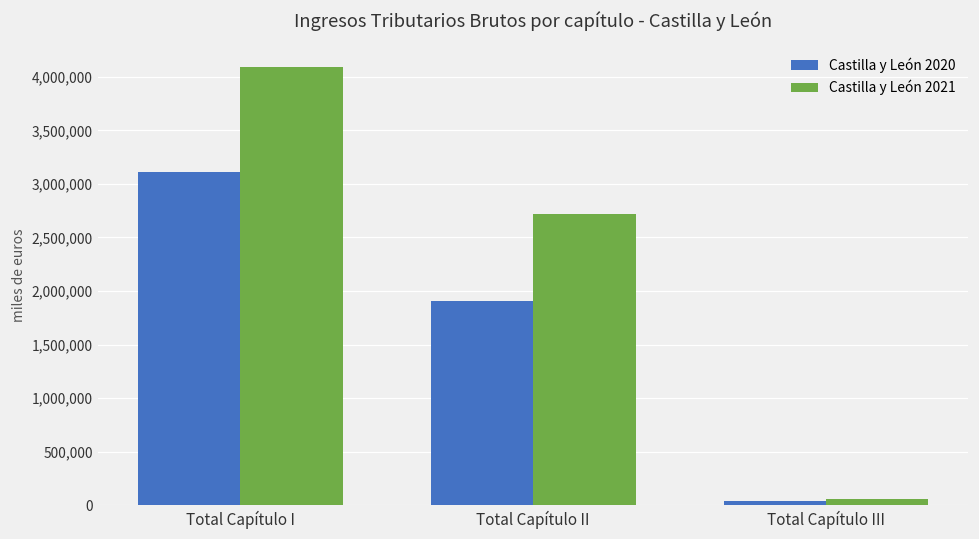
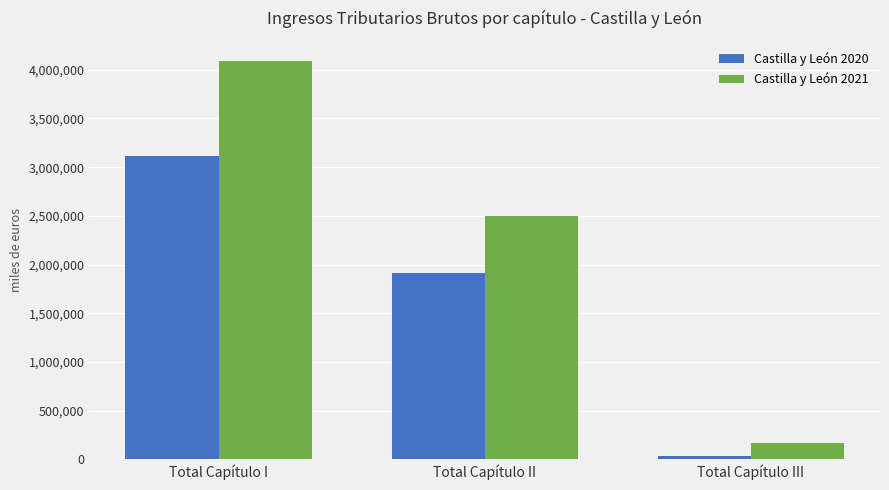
  {
    "Castilla y León 2020": {
      "Total Capítulo I": "3,100,000",
      "Total Capítulo II": "1,900,000",
      "Total Capítulo III": "0"
    },
    "Castilla y León 2021": {
      "Total Capítulo I": "4,100,000",
-     "Total Capítulo II": "2,700,000",
-     "Total Capítulo III": "100,000"
+     "Total Capítulo II": "2,500,000",
+     "Total Capítulo III": "200,000"
    }
  }
